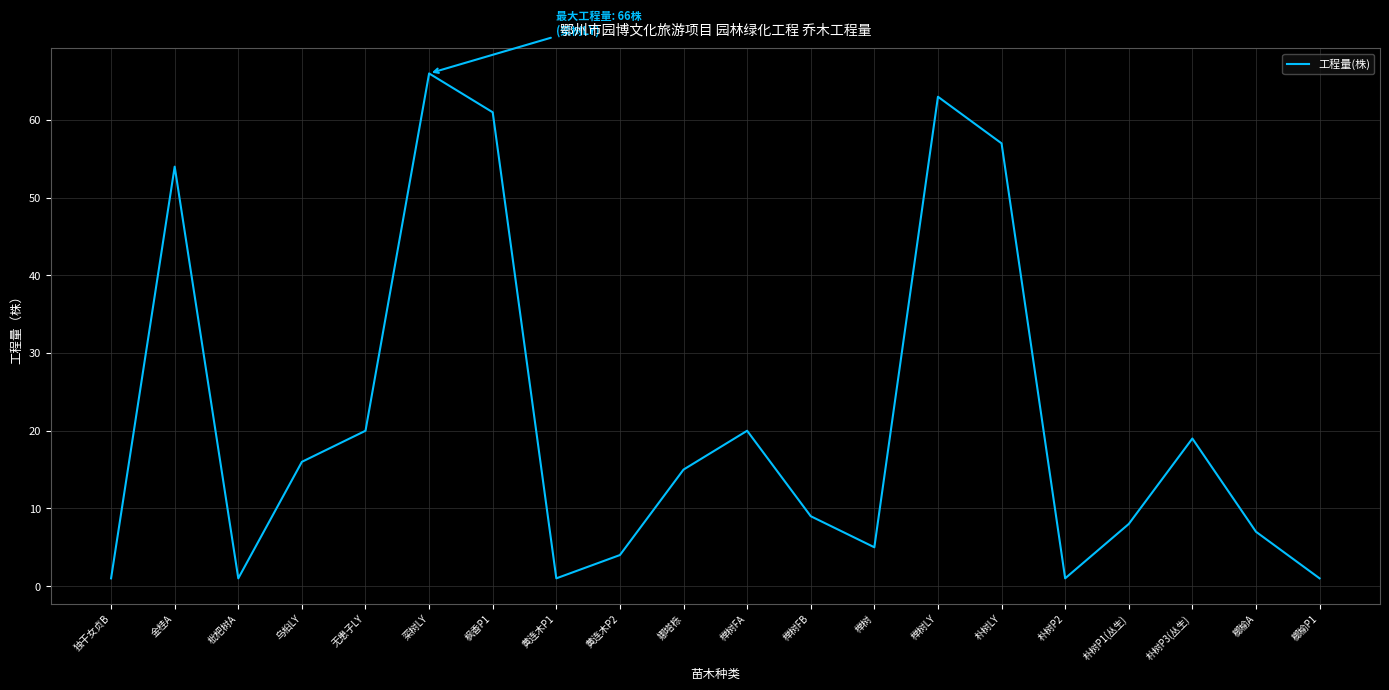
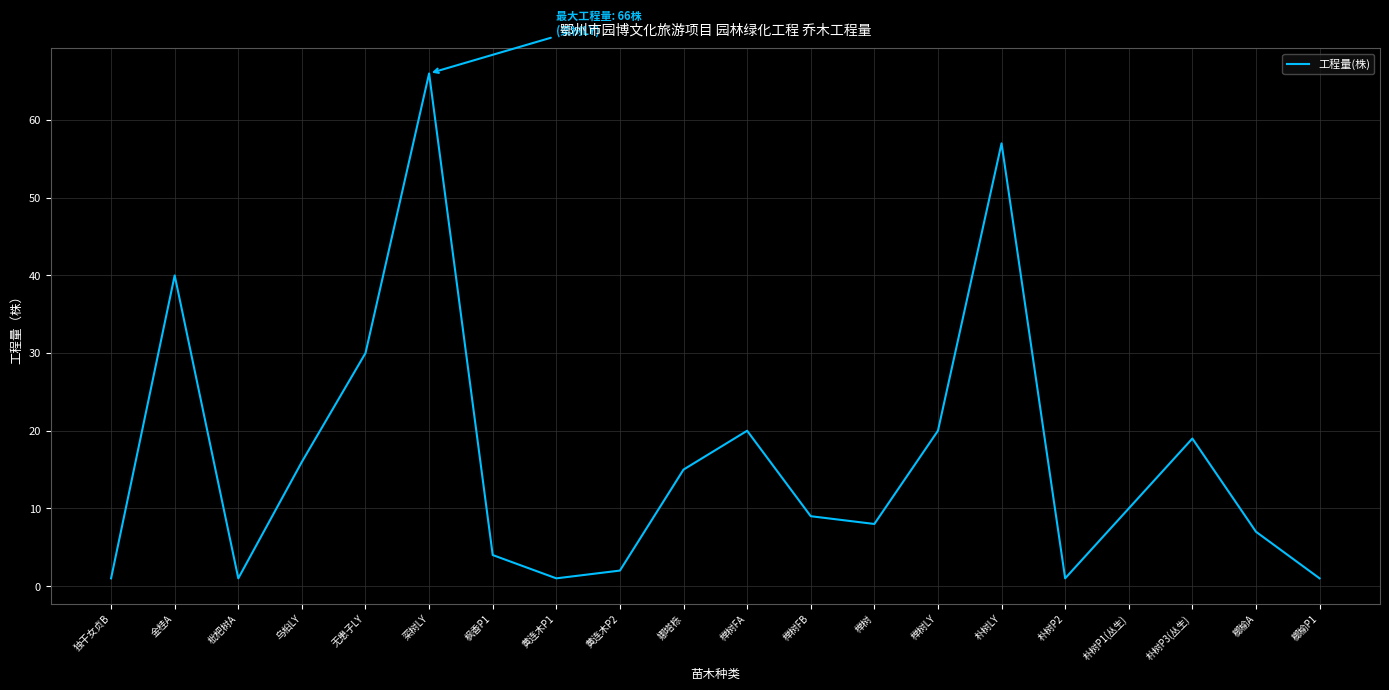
  {
    "独干女贞B": 1,
-   "金桂A": 54,
+   "金桂A": 40,
    "枇杷树A": 1,
    "乌桕LY": 16,
-   "无患子LY": 20,
-   "枫香P1": 61,
+   "无患子LY": 30,
+   "枫香P1": 4,
    "黄连木P1": 1,
-   "黄连木P2": 4,
+   "黄连木P2": 2,
    "娜塔栎": 15,
    "榉树FA": 20,
    "榉树FB": 9,
-   "榉树": 5,
-   "榉树LY": 63,
+   "榉树": 8,
+   "榉树LY": 20,
    "朴树LY": 57,
    "朴树P2": 1,
-   "朴树P1(丛生)": 8,
+   "朴树P1(丛生)": 10,
    "朴树P3(丛生)": 19,
    "榔榆A": 7,
    "榔榆P1": 1
  }
